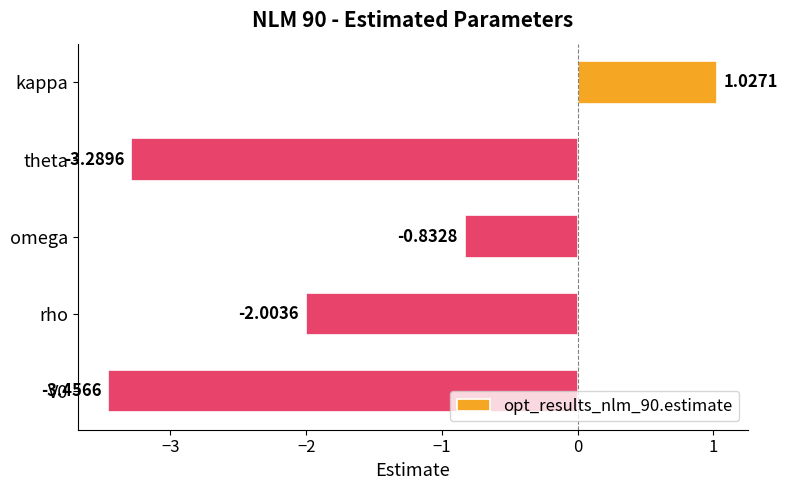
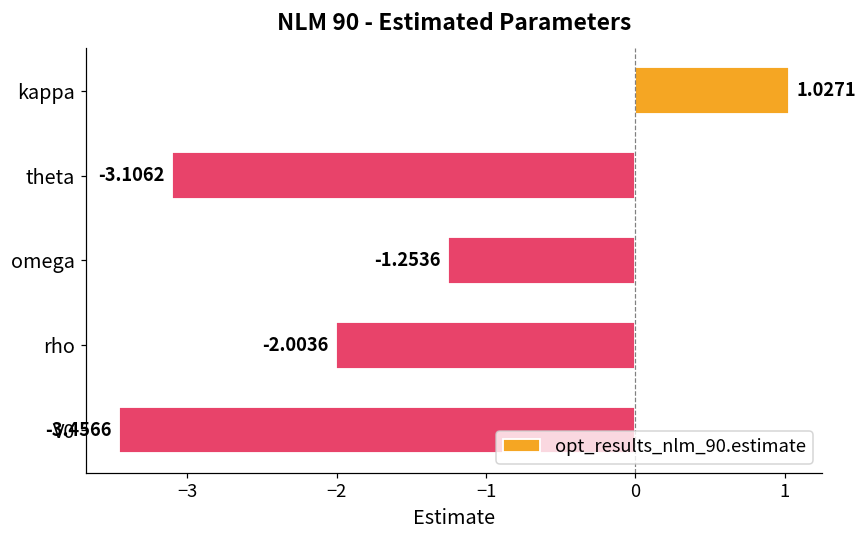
  {
    "kappa": 1.0271,
-   "theta": -3.2896,
-   "omega": -0.8328,
+   "theta": -3.1062,
+   "omega": -1.2536,
    "rho": -2.0036,
    "V0": -3.4566
  }
